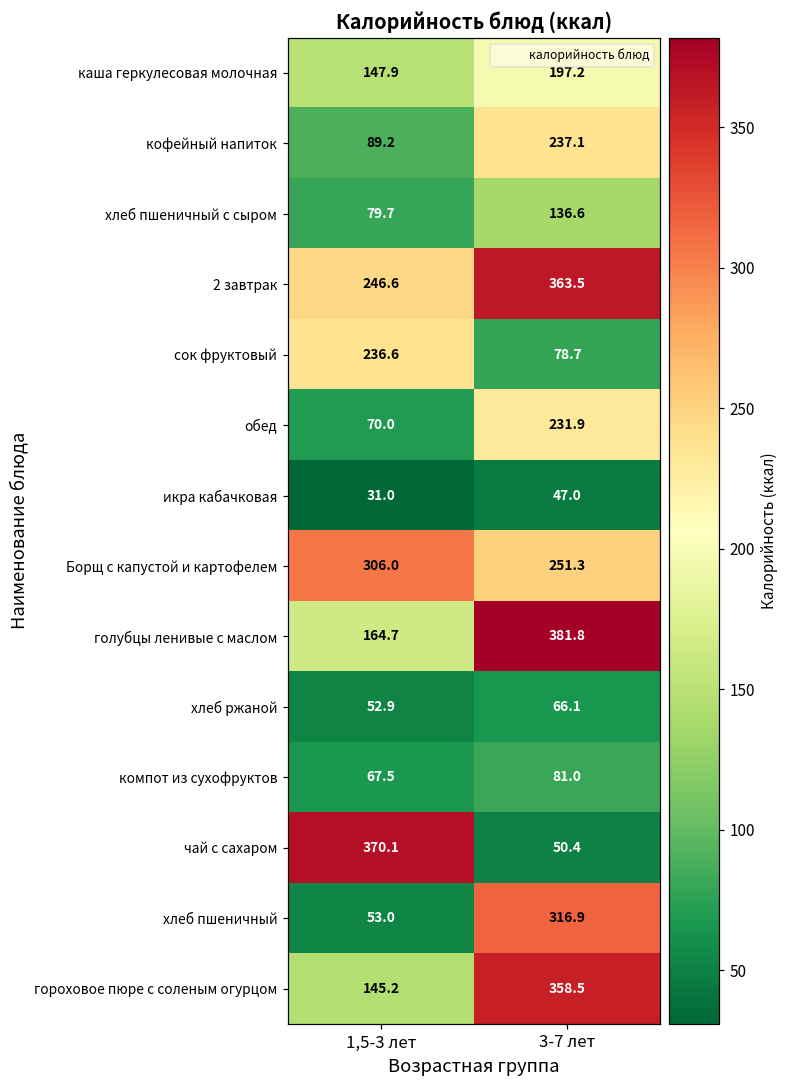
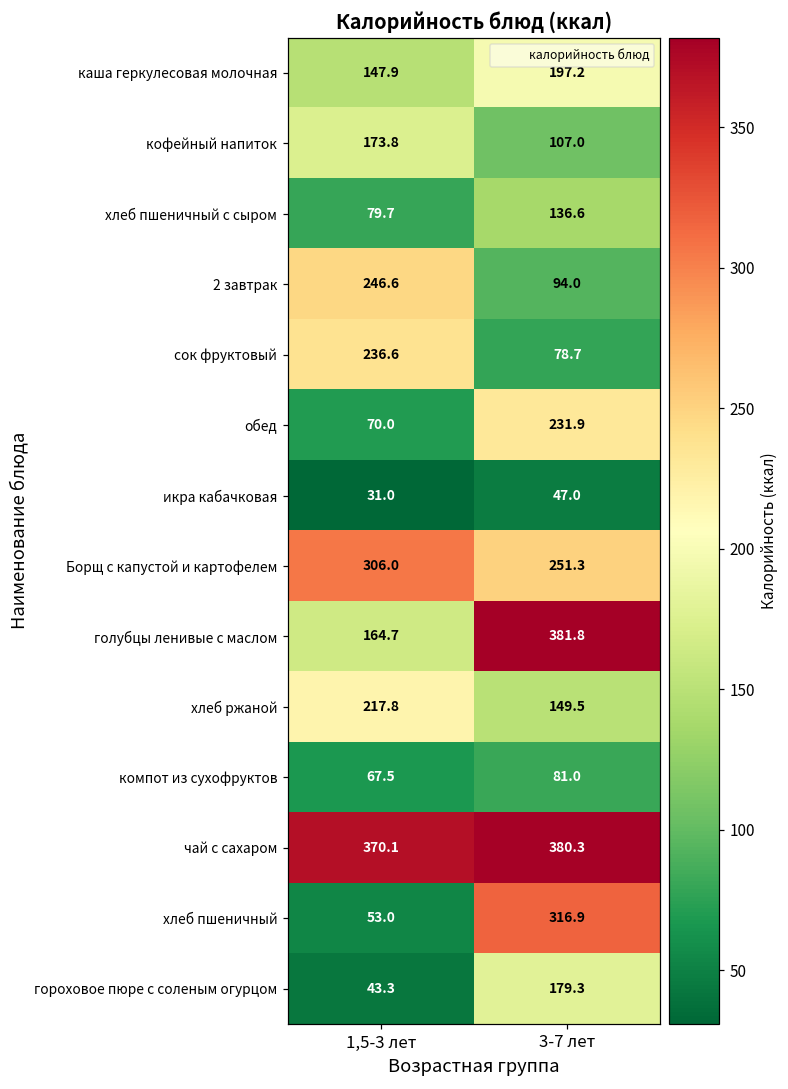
  {
    "каша геркулесовая молочная": {
      "1,5-3 лет": 147.9
    },
    "кофейный напиток": {
-     "1,5-3 лет": 89.2,
-     "3-7 лет": 237.1
+     "1,5-3 лет": 173.8,
+     "3-7 лет": 107.0
    },
    "хлеб пшеничный с сыром": {
      "1,5-3 лет": 79.7,
      "3-7 лет": 136.6
    },
    "2 завтрак": {
      "1,5-3 лет": 246.6,
-     "3-7 лет": 363.5
+     "3-7 лет": 94.0
    },
    "сок фруктовый": {
      "1,5-3 лет": 236.6,
      "3-7 лет": 78.7
    },
    "обед": {
      "1,5-3 лет": 70.0,
      "3-7 лет": 231.9
    },
    "икра кабачковая": {
      "1,5-3 лет": 31.0,
      "3-7 лет": 47.0
    },
    "Борщ с капустой и картофелем": {
      "1,5-3 лет": 306.0,
      "3-7 лет": 251.3
    },
    "голубцы ленивые с маслом": {
      "1,5-3 лет": 164.7,
      "3-7 лет": 381.8
    },
    "хлеб ржаной": {
-     "1,5-3 лет": 52.9,
-     "3-7 лет": 66.1
+     "1,5-3 лет": 217.8,
+     "3-7 лет": 149.5
    },
    "компот из сухофруктов": {
      "1,5-3 лет": 67.5,
      "3-7 лет": 81.0
    },
    "чай с сахаром": {
      "1,5-3 лет": 370.1,
-     "3-7 лет": 50.4
+     "3-7 лет": 380.3
    },
    "хлеб пшеничный": {
      "1,5-3 лет": 53.0,
      "3-7 лет": 316.9
    },
    "гороховое пюре с соленым огурцом": {
-     "1,5-3 лет": 145.2,
-     "3-7 лет": 358.5
+     "1,5-3 лет": 43.3,
+     "3-7 лет": 179.3
    }
  }
